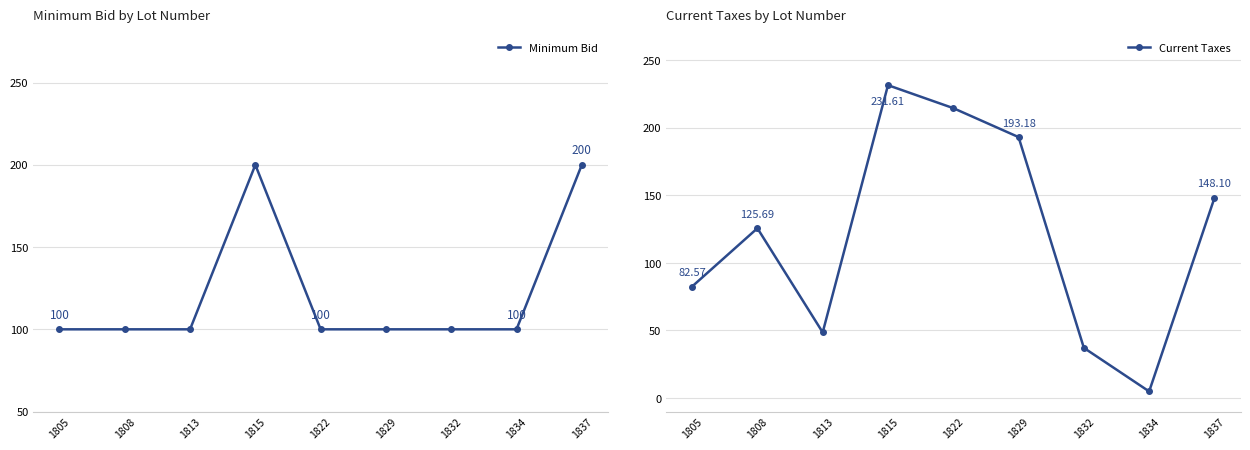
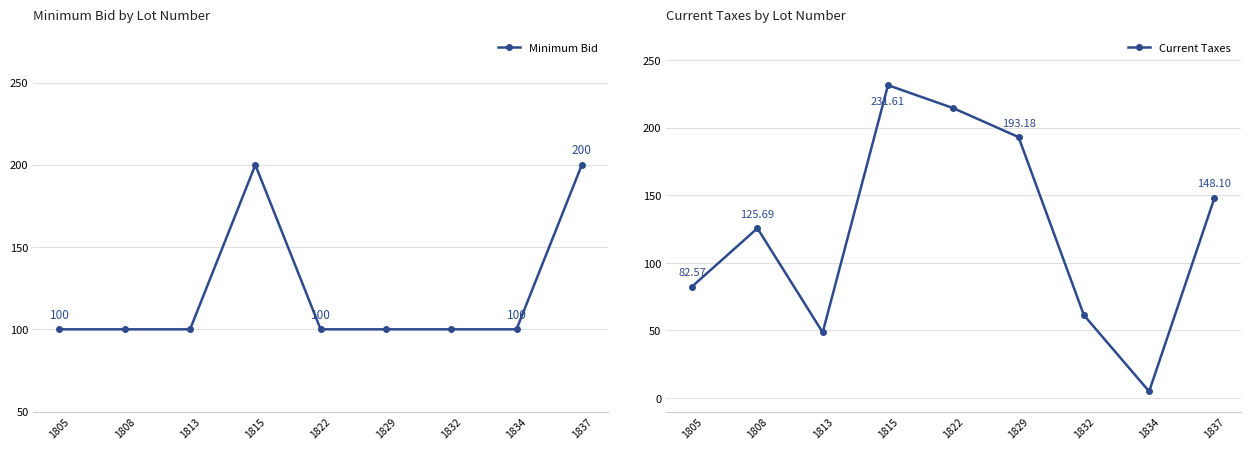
  {
    "Minimum Bid by Lot Number": {
      "1805": 100,
      "1822": 100,
      "1834": 100,
      "1837": 200
    },
    "Current Taxes by Lot Number": {
      "1813": 49,
      "1822": 215,
-     "1832": 37,
+     "1832": 61,
      "1834": 5
    }
  }
